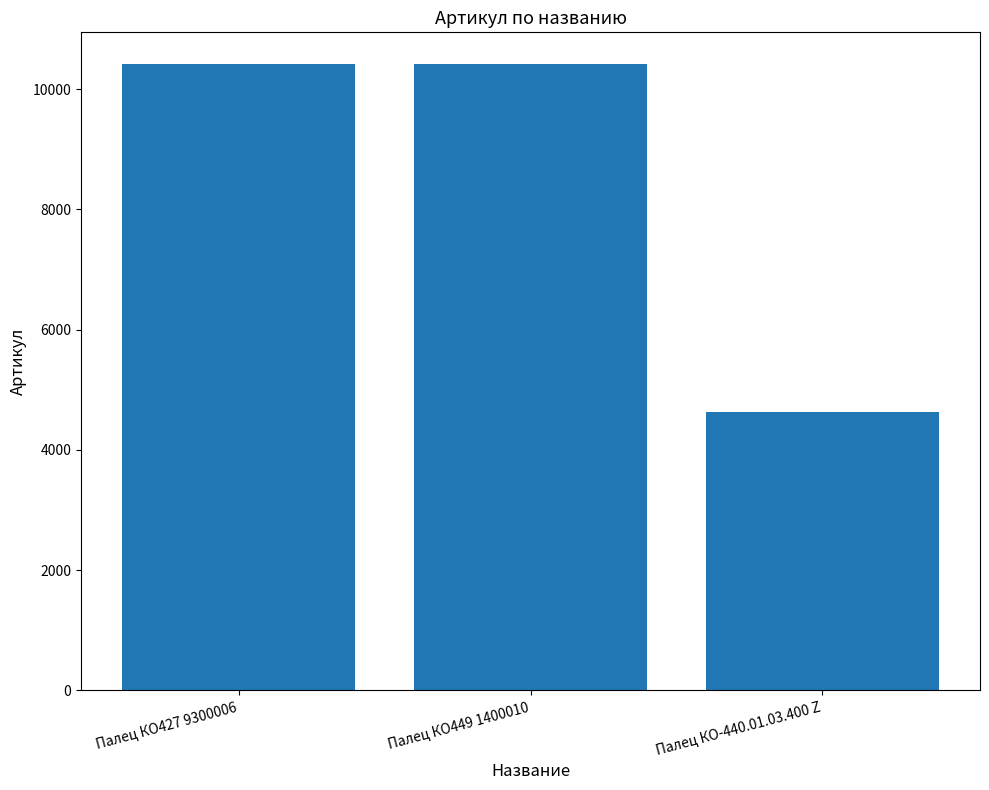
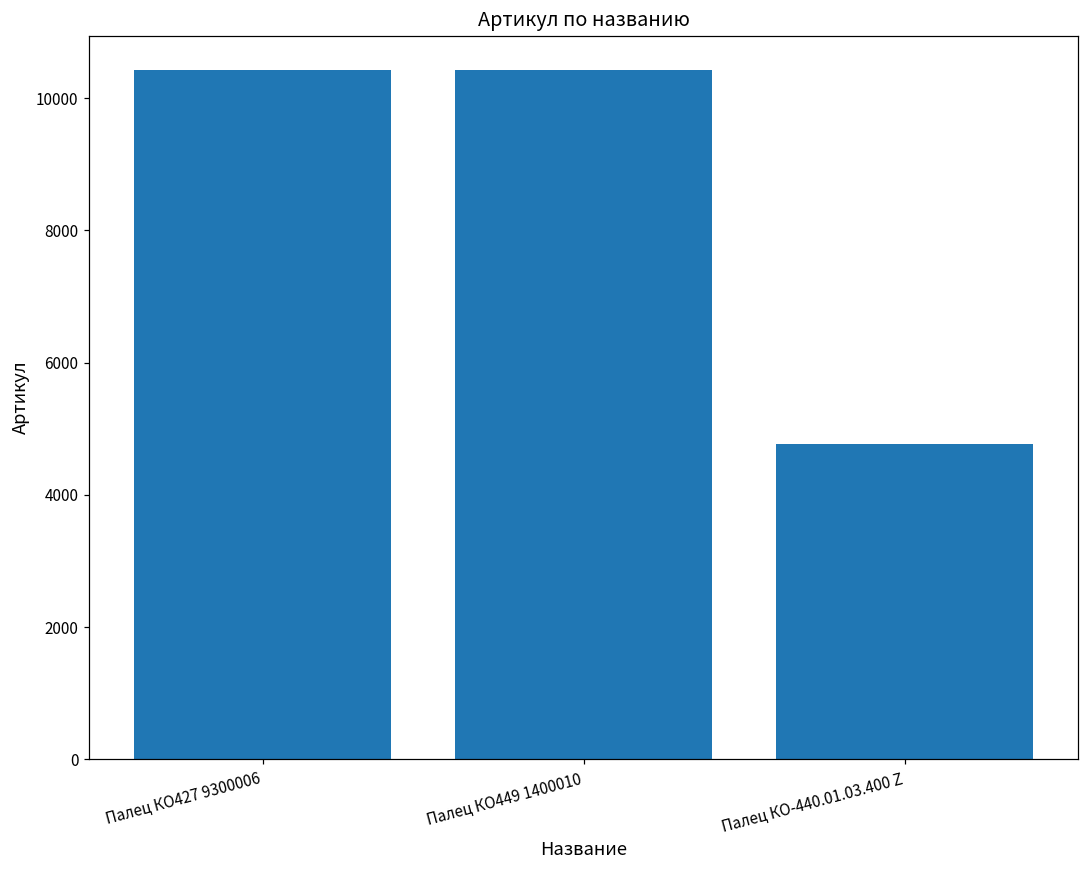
  {
    "Палец КО427 9300006": 10400,
    "Палец КО449 1400010": 10400,
-   "Палец КО-440.01.03.400 Z": 4600
+   "Палец КО-440.01.03.400 Z": 4800
  }
